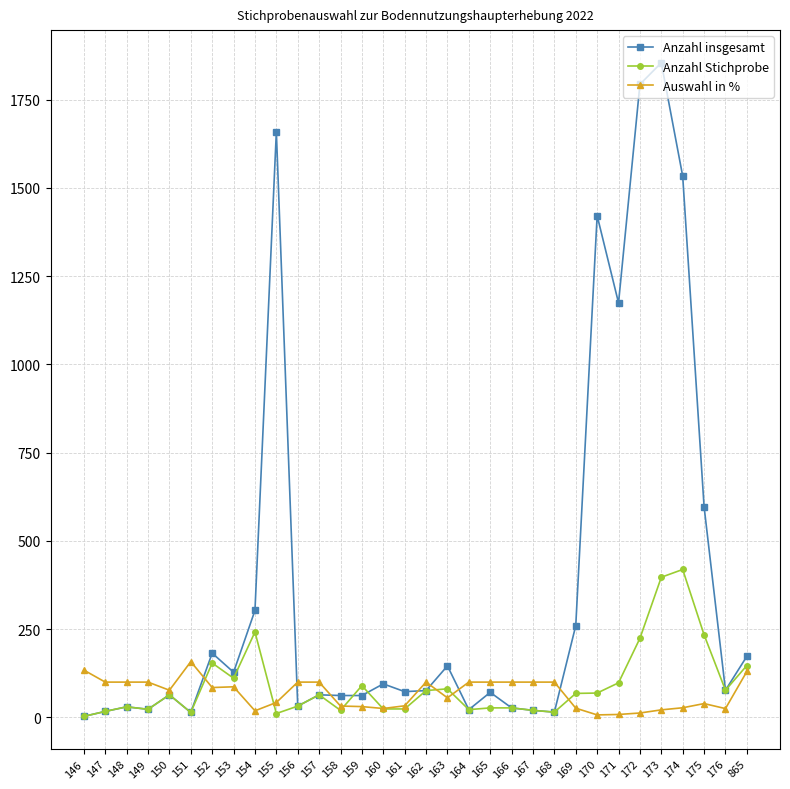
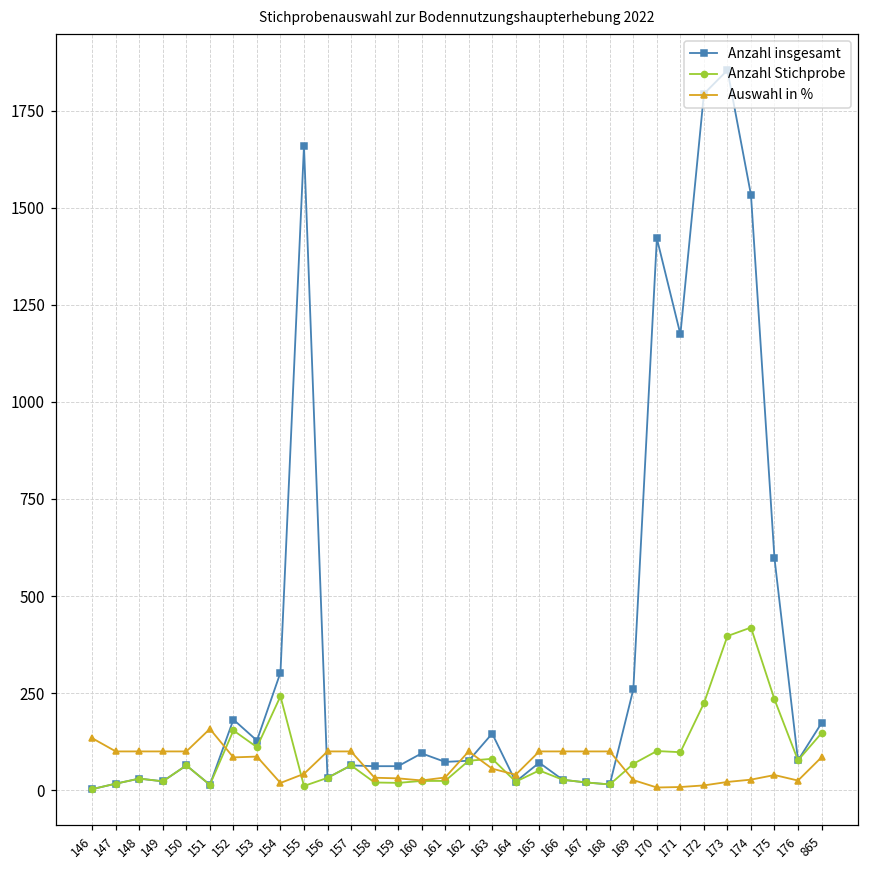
  {
    "Anzahl insgesamt": {
      "152": 180,
      "153": 130,
      "154": 300,
      "155": 1660,
      "158": 60,
      "159": 60,
      "160": 100,
      "161": 70,
      "163": 150,
      "165": 70,
      "169": 260,
      "170": 1420,
      "171": 1170,
      "174": 1530,
      "175": 600,
      "865": 170
    },
    "Anzahl Stichprobe": {
      "152": 150,
      "153": 110,
      "154": 240,
      "155": 10,
      "158": 20,
-     "159": 90,
+     "159": 20,
      "161": 20,
      "163": 80,
-     "165": 30,
+     "165": 50,
      "169": 70,
-     "170": 70,
+     "170": 100,
      "171": 100,
      "172": 220,
      "173": 400,
      "174": 420,
      "175": 230,
      "865": 150
    },
    "Auswahl in %": {
      "146": 130,
      "147": 100,
      "148": 100,
      "149": 100,
-     "150": 80,
+     "150": 100,
      "151": 160,
      "152": 80,
      "153": 90,
      "154": 20,
      "155": 40,
      "156": 100,
      "157": 100,
      "158": 30,
      "159": 30,
      "161": 30,
      "162": 100,
      "163": 60,
-     "164": 100,
+     "164": 40,
      "165": 100,
      "166": 100,
      "167": 100,
      "168": 100,
      "169": 30,
      "170": 10,
      "171": 10,
      "172": 10,
      "173": 20,
      "174": 30,
      "175": 40,
      "176": 30,
-     "865": 130
+     "865": 80
    }
  }
